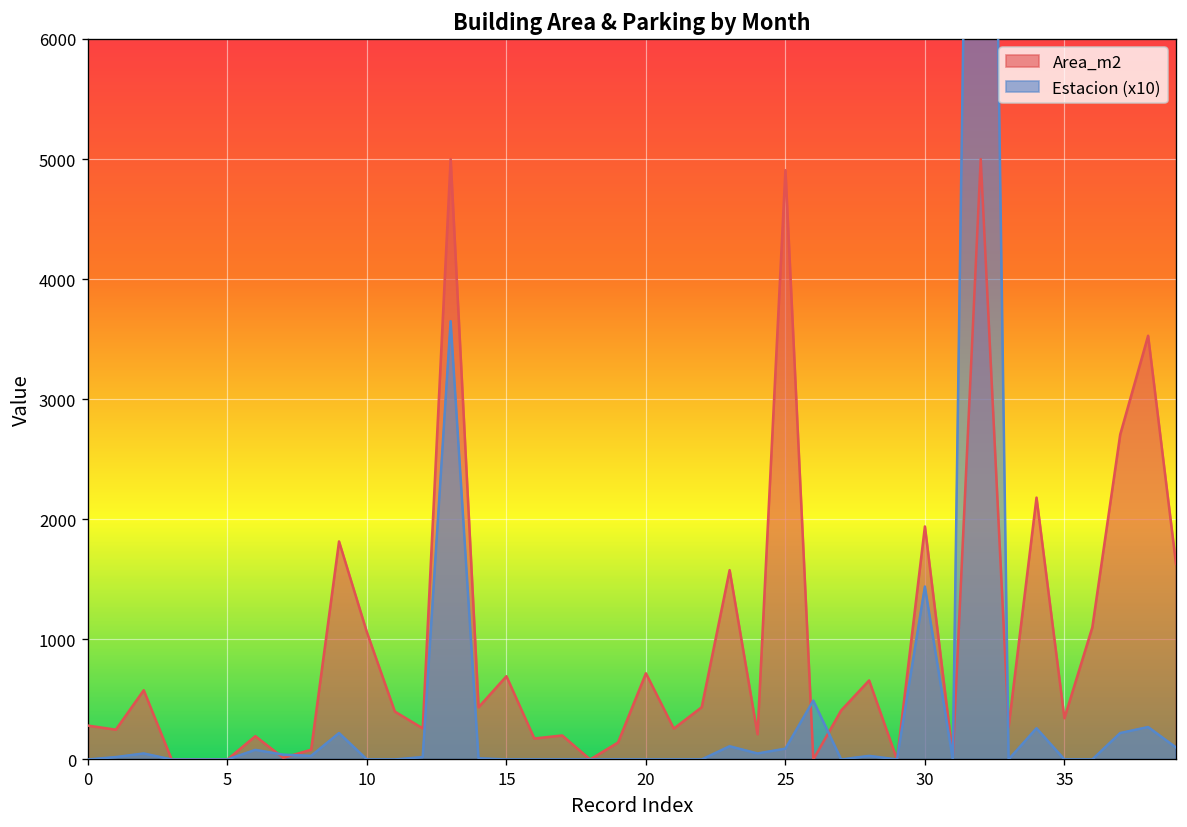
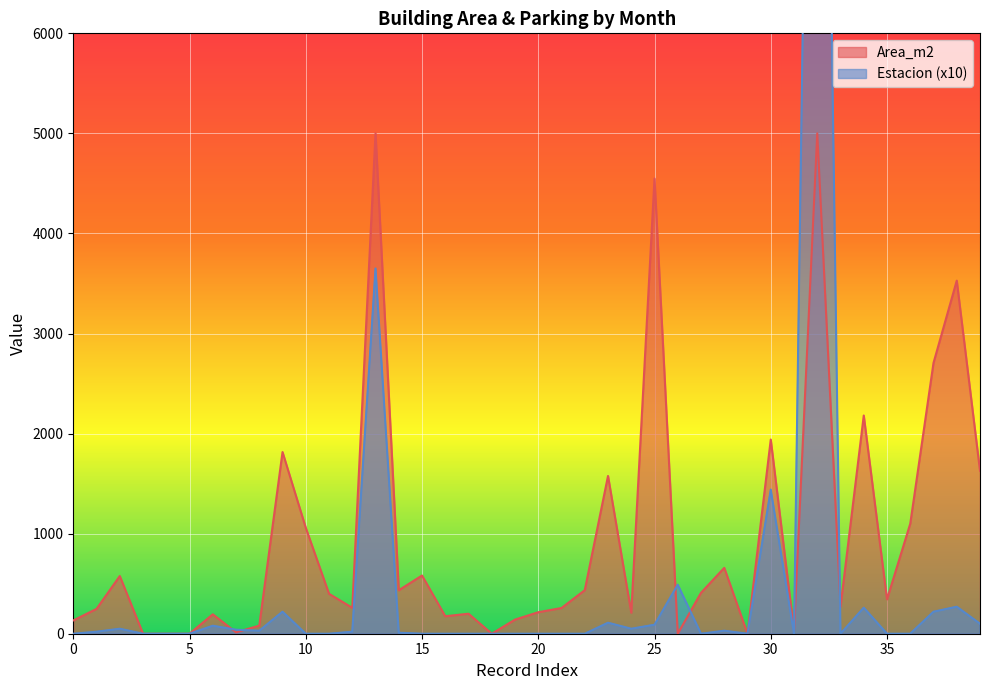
  {
    "Area_m2": {
-     "0": 280,
+     "0": 130,
      "10": 1060,
-     "15": 690,
-     "20": 720,
-     "25": 4910,
+     "15": 580,
+     "20": 210,
+     "25": 4550,
      "30": 1940,
      "35": 340
    },
    "Estacion (x10)": {
      "0": 0,
      "10": 0,
      "15": 0,
      "20": 0,
      "25": 90,
      "30": 1440,
      "35": 0
    }
  }
